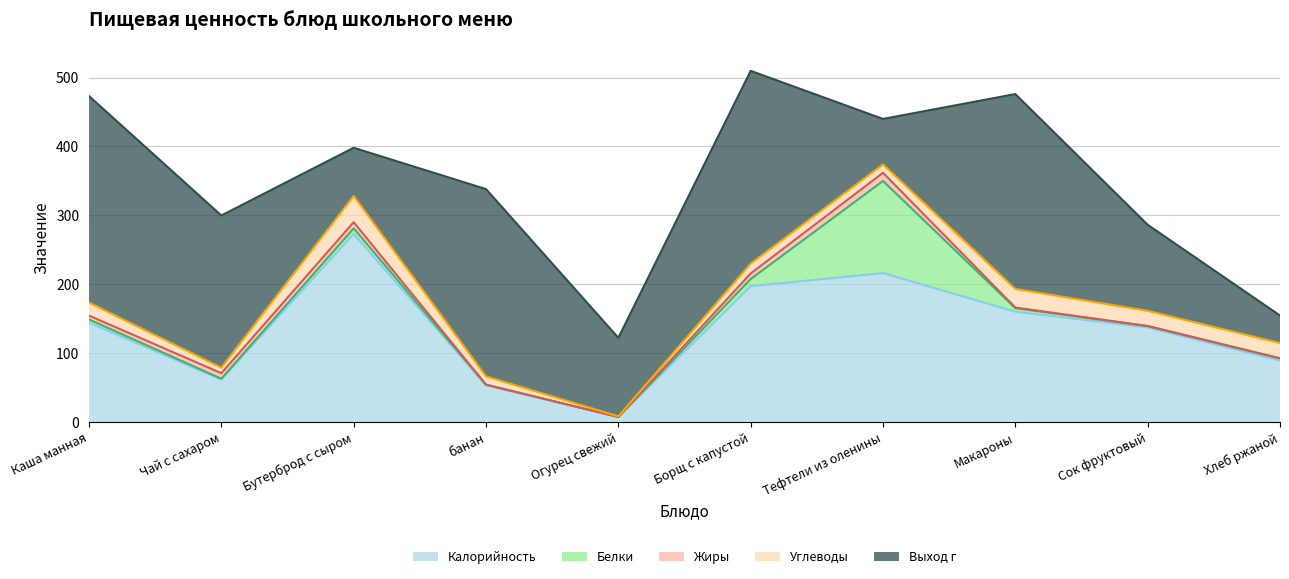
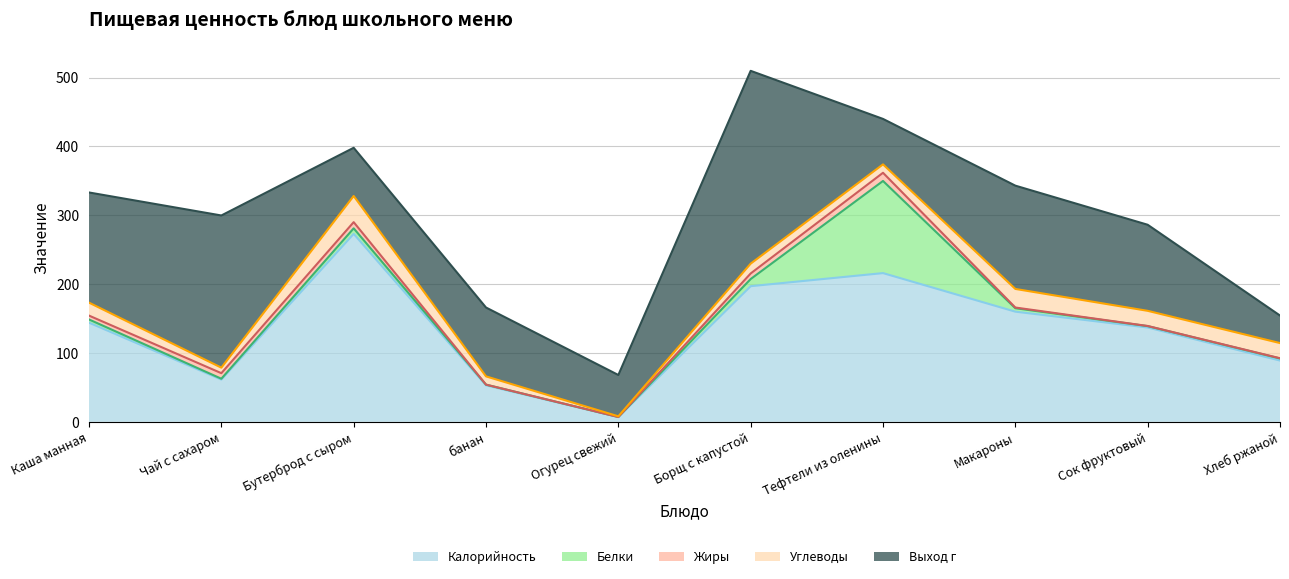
  {
    "Калорийность": {
      "Каша манная": 140,
      "Бутерброд с сыром": 270,
      "Борщ с капустой": 200,
      "Тефтели из оленины": 220,
      "Макароны": 160
    },
    "Белки": {
      "Каша манная": 0,
      "Бутерброд с сыром": 10,
      "Борщ с капустой": 10,
      "Тефтели из оленины": 130
    },
    "Выход г": {
-     "Каша манная": 300,
+     "Каша манная": 160,
      "Чай с сахаром": 220,
      "Бутерброд с сыром": 70,
-     "банан": 270,
-     "Огурец свежий": 110,
+     "банан": 100,
+     "Огурец свежий": 60,
      "Борщ с капустой": 280,
      "Тефтели из оленины": 70,
-     "Макароны": 280,
+     "Макароны": 150,
      "Сок фруктовый": 130,
      "Хлеб ржаной": 40
    }
  }
